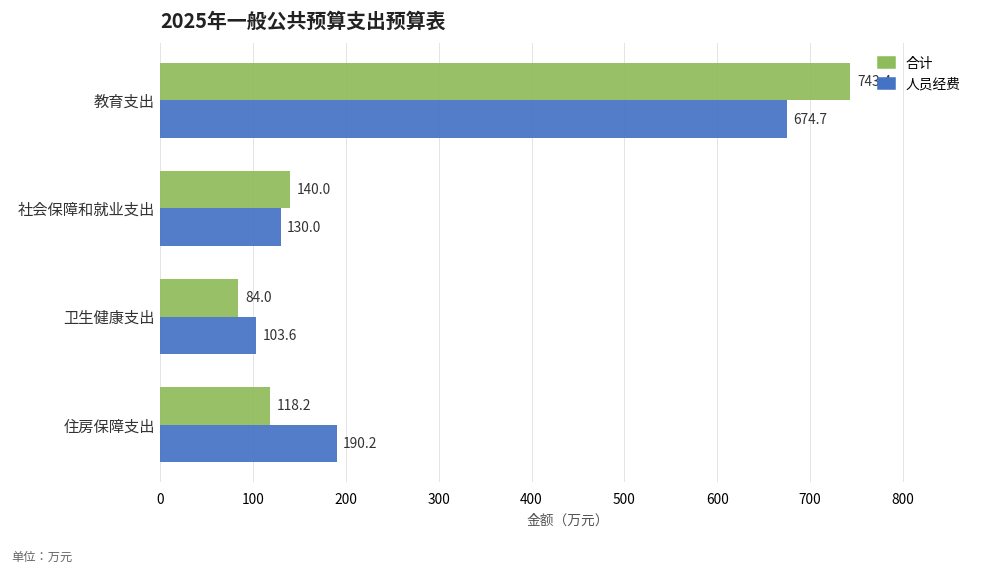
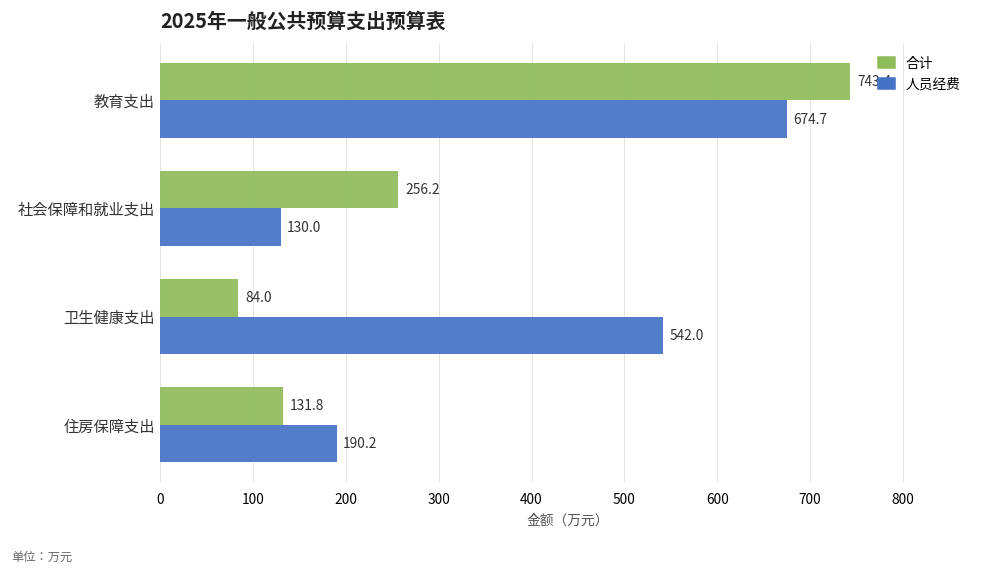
  {
    "合计": {
      "教育支出": 743.4,
-     "社会保障和就业支出": 140.0,
+     "社会保障和就业支出": 256.2,
      "卫生健康支出": 84.0,
-     "住房保障支出": 118.2
+     "住房保障支出": 131.8
    },
    "人员经费": {
      "教育支出": 674.7,
      "社会保障和就业支出": 130.0,
-     "卫生健康支出": 103.6,
+     "卫生健康支出": 542.0,
      "住房保障支出": 190.2
    }
  }
